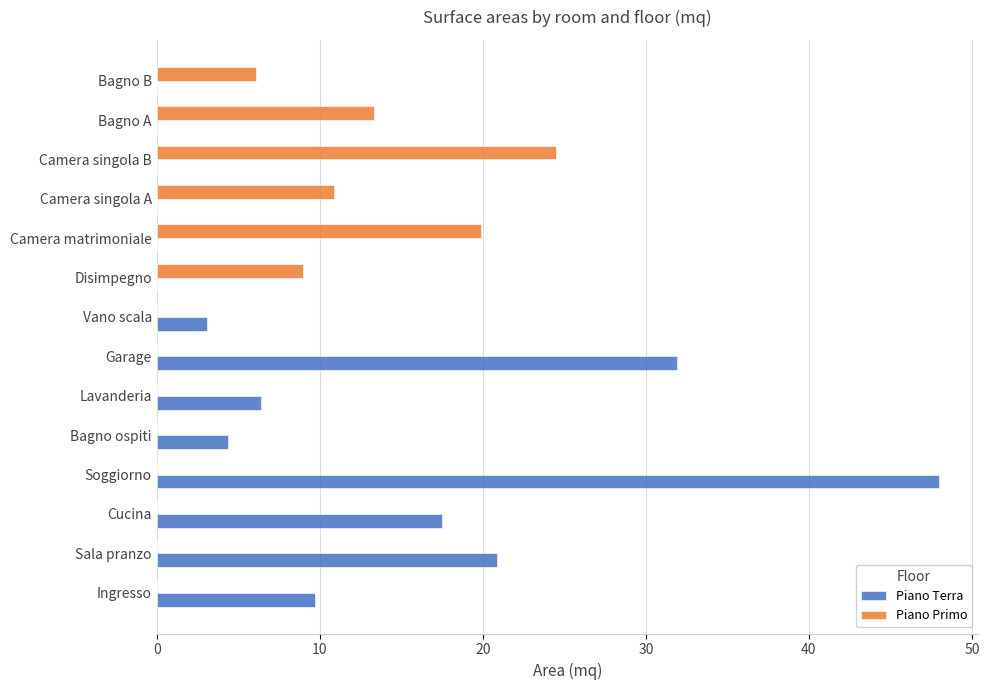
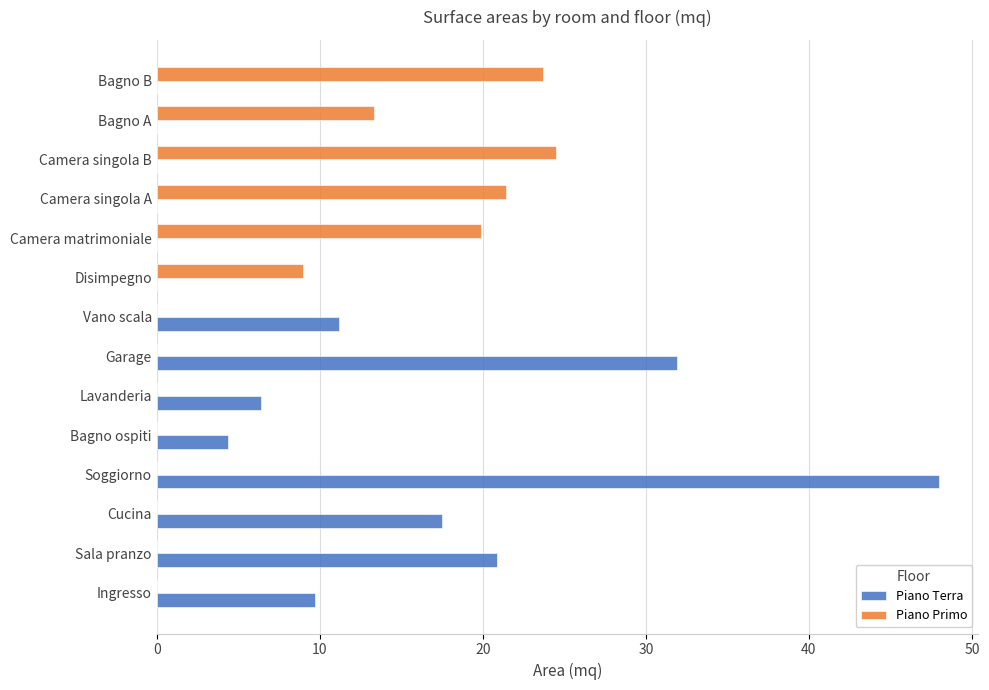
  {
    "Piano Terra": {
      "Bagno B": 0.0,
      "Bagno A": 0.0,
      "Camera singola B": 0.0,
      "Camera singola A": 0.0,
      "Camera matrimoniale": 0.0,
      "Disimpegno": 0.0,
-     "Vano scala": 3.1,
+     "Vano scala": 11.2,
      "Garage": 31.9,
      "Lavanderia": 6.4,
      "Bagno ospiti": 4.4,
      "Soggiorno": 48.0,
      "Cucina": 17.5,
      "Sala pranzo": 20.9,
      "Ingresso": 9.7
    },
    "Piano Primo": {
-     "Bagno B": 6.1,
+     "Bagno B": 23.7,
      "Bagno A": 13.3,
      "Camera singola B": 24.5,
-     "Camera singola A": 10.9,
+     "Camera singola A": 21.4,
      "Camera matrimoniale": 19.9,
      "Disimpegno": 9.0,
      "Vano scala": 0.0,
      "Garage": 0.0,
      "Lavanderia": 0.0,
      "Bagno ospiti": 0.0,
      "Soggiorno": 0.0,
      "Cucina": 0.0,
      "Sala pranzo": 0.0,
      "Ingresso": 0.0
    }
  }
